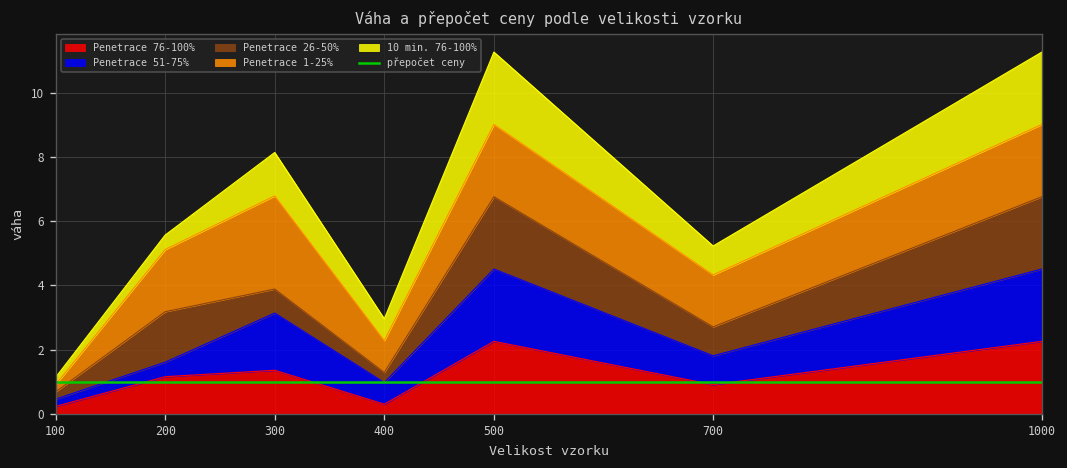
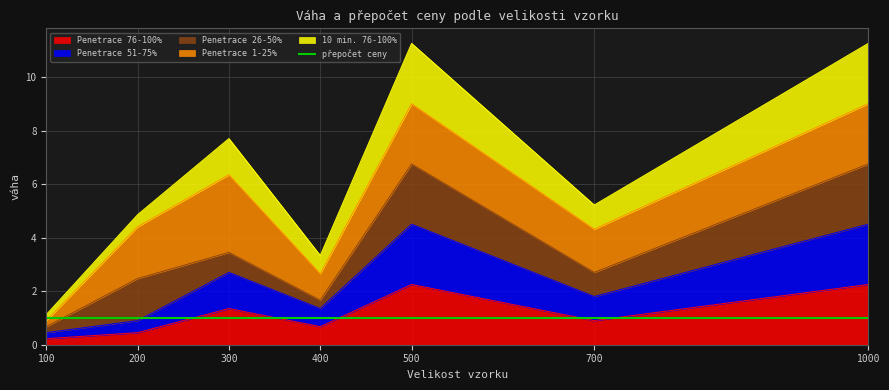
  {
    "Penetrace 76-100%": {
      "100": 0.2,
-     "200": 1.2,
+     "200": 0.5,
      "300": 1.4,
-     "400": 0.3,
+     "400": 0.7,
      "500": 2.3,
      "700": 0.9,
      "1000": 2.3
    },
    "Penetrace 51-75%": {
      "100": 0.2,
      "200": 0.5,
-     "300": 1.8,
+     "300": 1.4,
      "500": 2.3,
      "700": 0.9,
      "1000": 2.3
    },
    "Penetrace 26-50%": {
      "100": 0.2,
      "200": 1.6,
      "300": 0.7,
      "400": 0.3,
      "500": 2.3,
      "700": 0.9,
      "1000": 2.3
    },
    "Penetrace 1-25%": {
      "100": 0.2,
      "200": 1.9,
      "300": 2.9,
      "400": 1.0,
      "500": 2.3,
      "700": 1.6,
      "1000": 2.3
    },
    "10 min. 76-100%": {
      "100": 0.2,
      "200": 0.5,
      "300": 1.4,
      "400": 0.7,
      "500": 2.3,
      "700": 0.9,
      "1000": 2.3
    },
    "přepočet ceny": {
      "100": 1.0,
      "200": 1.0,
      "300": 1.0,
      "500": 1.0,
      "700": 1.0,
      "1000": 1.0
    }
  }
